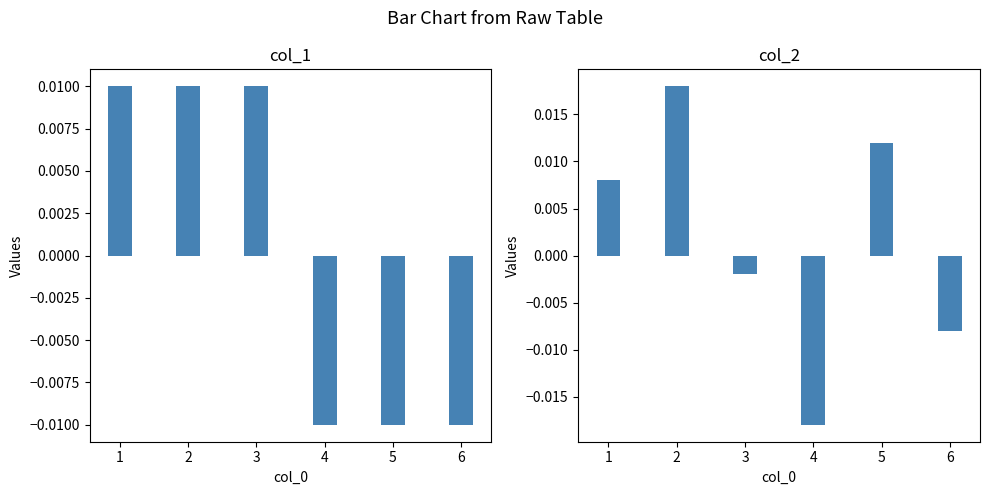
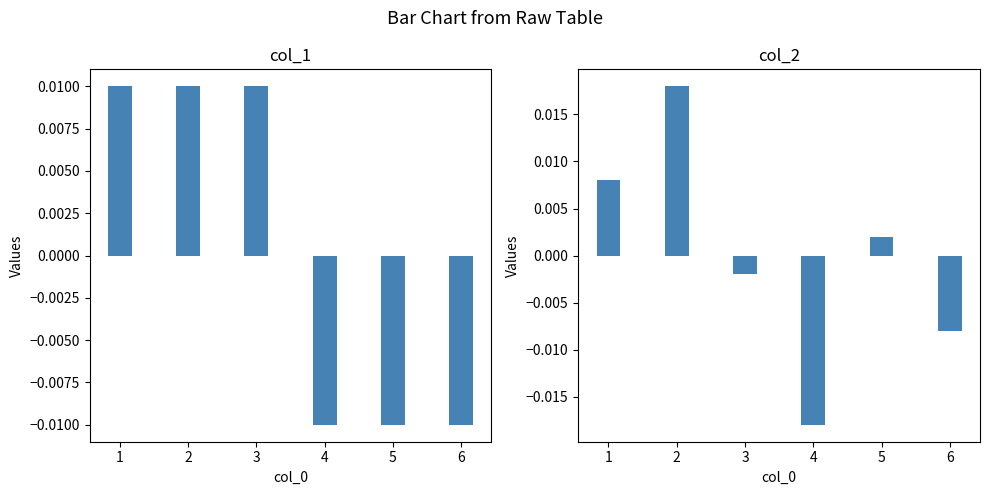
  {
    "col_1": {
      "1": 0.0100,
      "2": 0.0100,
      "3": 0.0100,
      "4": -0.0100,
      "5": -0.0100,
      "6": -0.0100
    },
    "col_2": {
      "1": 0.008,
      "2": 0.018,
      "3": -0.002,
      "4": -0.018,
-     "5": 0.012,
+     "5": 0.002,
      "6": -0.008
    }
  }
